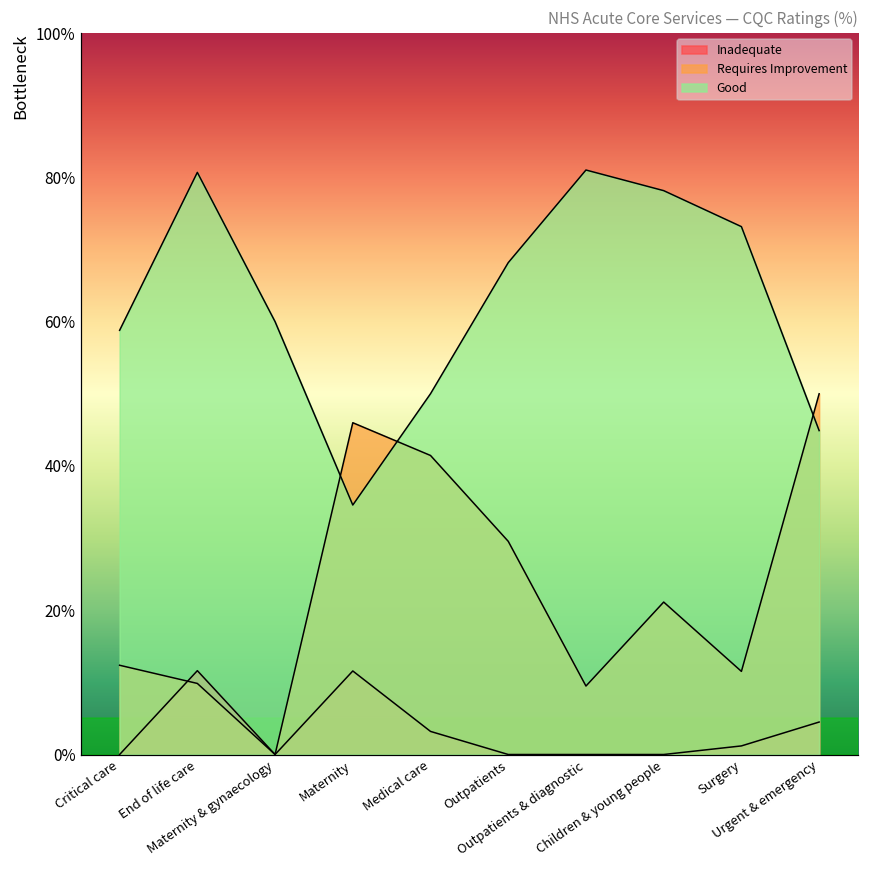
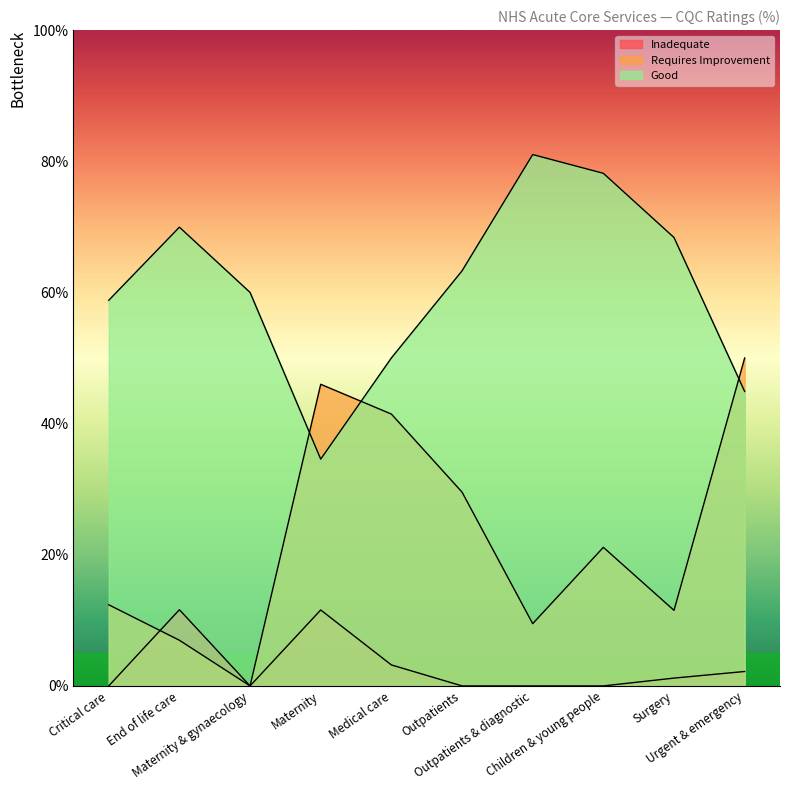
  {
    "Inadequate": {
      "Critical care": "0%",
      "End of life care": "12%",
      "Maternity": "12%",
      "Medical care": "3%",
      "Outpatients": "0%",
      "Outpatients & diagnostic": "0%",
      "Children & young people": "0%",
      "Surgery": "1%",
-     "Urgent & emergency": "5%"
+     "Urgent & emergency": "2%"
    },
    "Requires Improvement": {
      "Critical care": "12%",
-     "End of life care": "10%",
+     "End of life care": "7%",
      "Maternity": "46%",
      "Medical care": "41%",
      "Outpatients": "30%",
      "Outpatients & diagnostic": "9%",
      "Children & young people": "21%",
      "Surgery": "12%",
      "Urgent & emergency": "50%"
    },
    "Good": {
      "Critical care": "59%",
-     "End of life care": "81%",
+     "End of life care": "70%",
      "Maternity & gynaecology": "60%",
      "Maternity": "35%",
      "Medical care": "50%",
-     "Outpatients": "68%",
+     "Outpatients": "63%",
      "Outpatients & diagnostic": "81%",
      "Children & young people": "78%",
-     "Surgery": "73%",
+     "Surgery": "68%",
      "Urgent & emergency": "45%"
    }
  }
